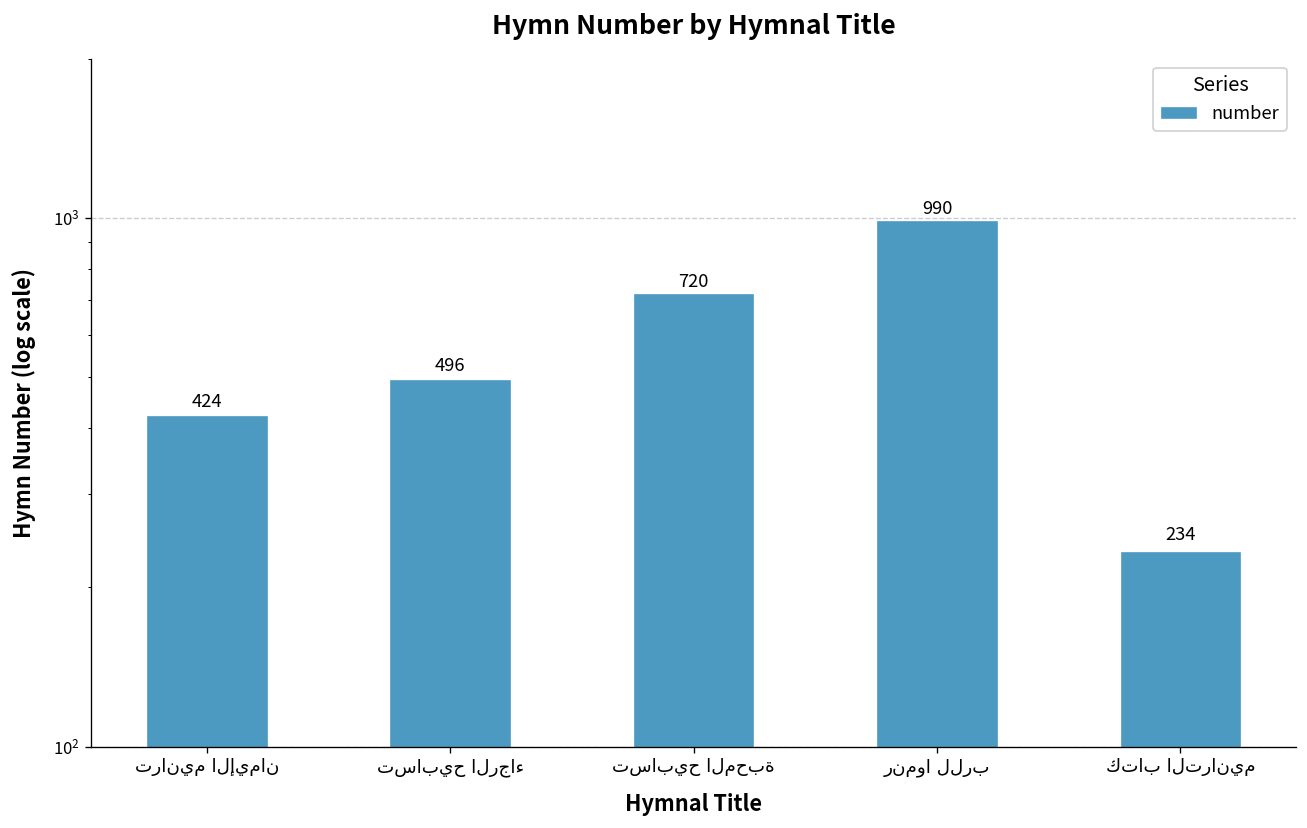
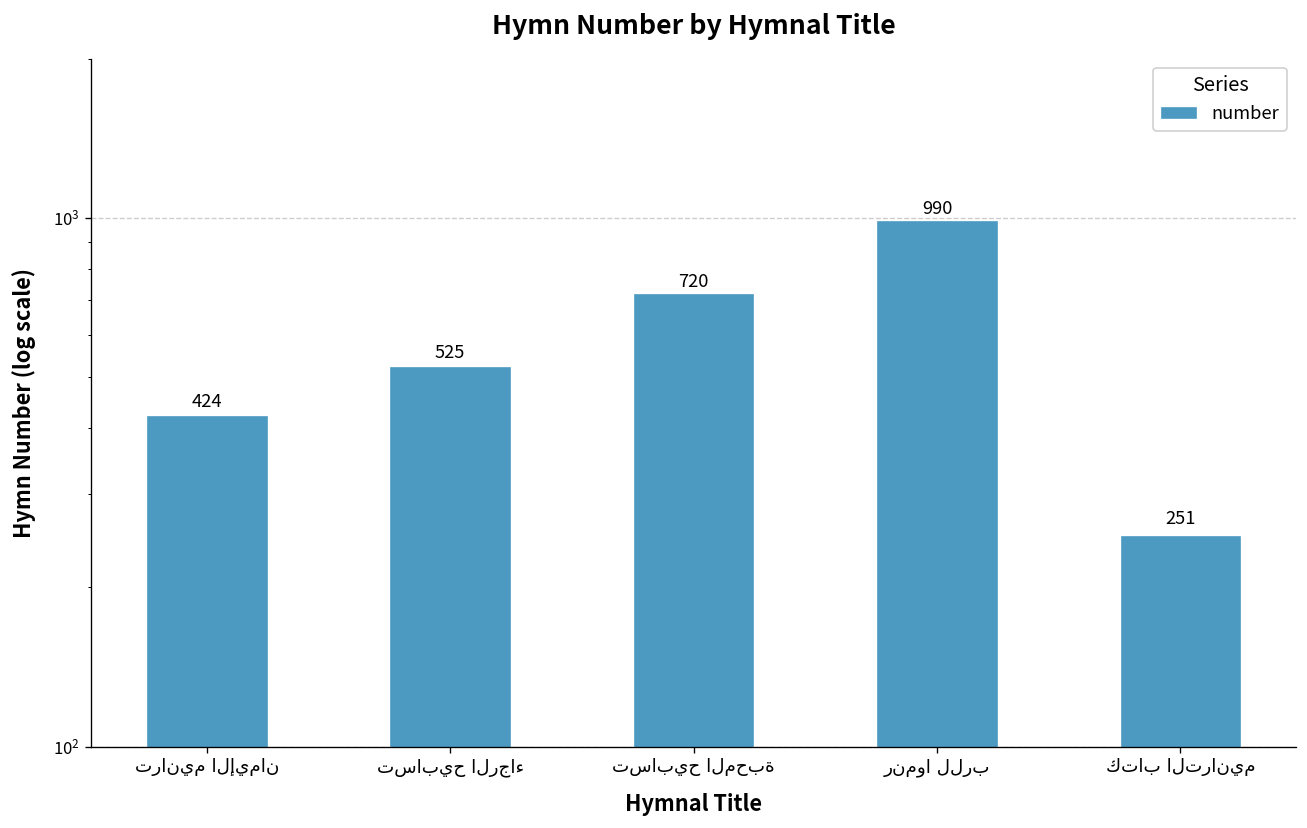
  {
    "ترانيم الإيمان": 424,
-   "تسابيح الرجاء": 496,
+   "تسابيح الرجاء": 525,
    "تسابيح المحبة": 720,
    "رنموا للرب": 990,
-   "كتاب الترانيم": 234
+   "كتاب الترانيم": 251
  }
